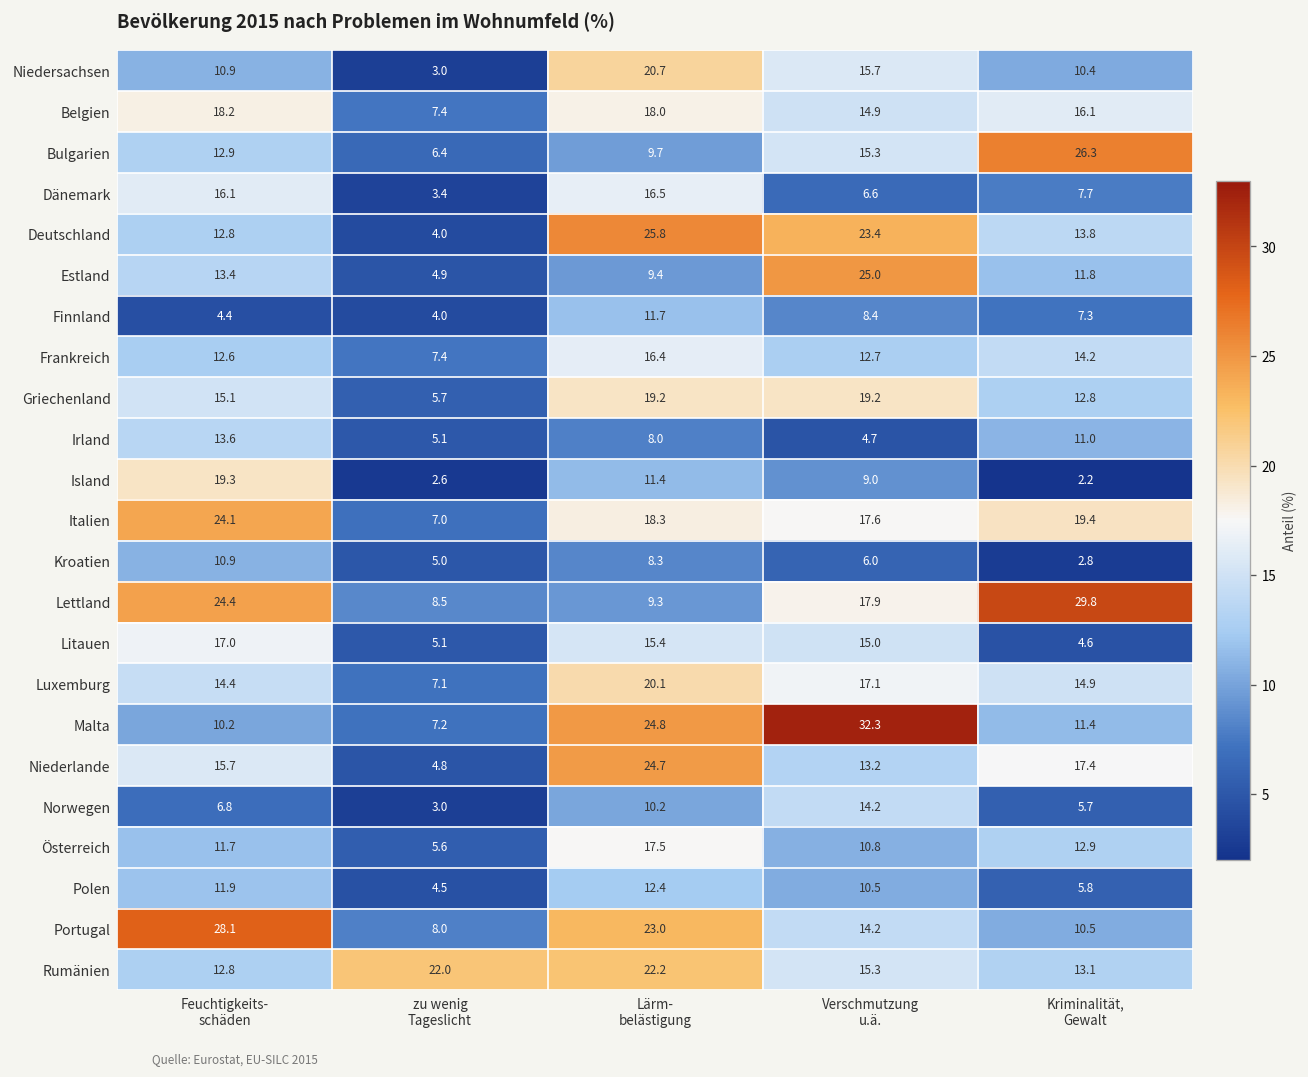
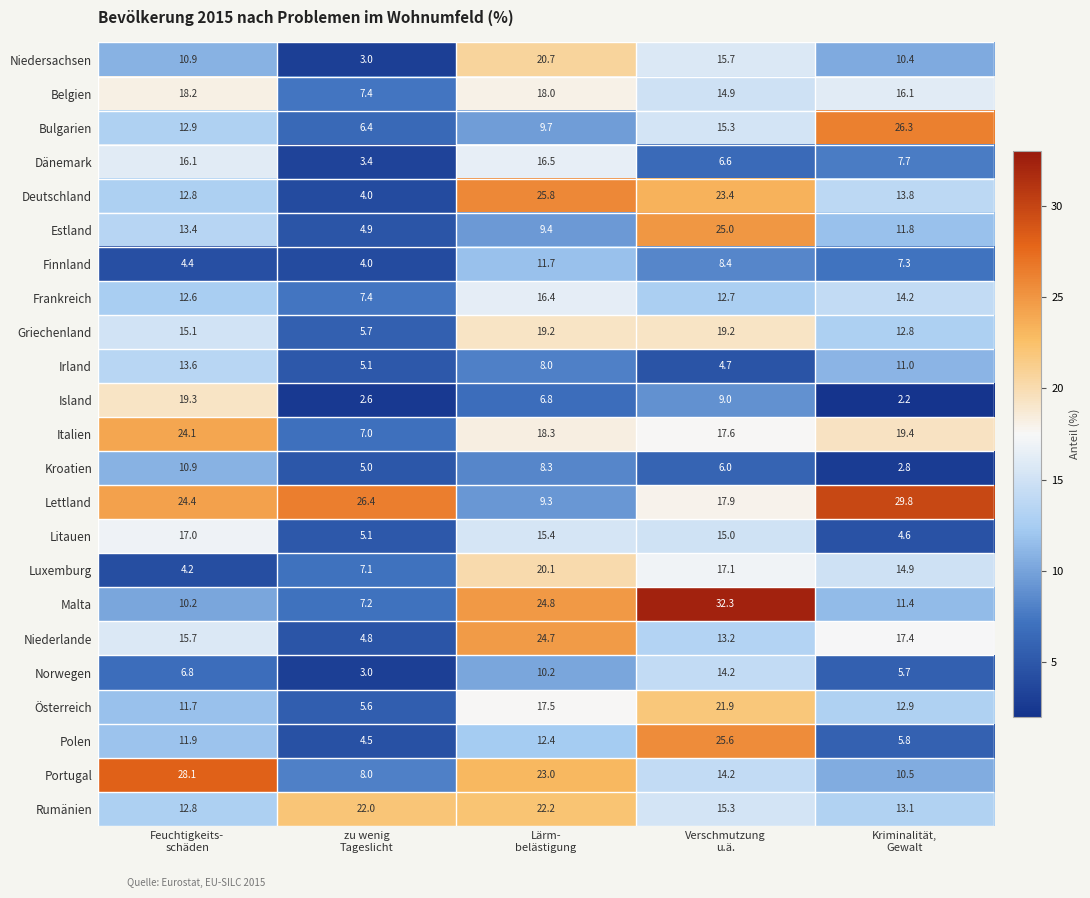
  {
    "Niedersachsen": {
      "Feuchtigkeits- schäden": 10.9,
      "zu wenig Tageslicht": 3.0,
      "Lärm- belästigung": 20.7,
      "Verschmutzung u.ä.": 15.7,
      "Kriminalität, Gewalt": 10.4
    },
    "Belgien": {
      "Feuchtigkeits- schäden": 18.2,
      "zu wenig Tageslicht": 7.4,
      "Lärm- belästigung": 18.0,
      "Verschmutzung u.ä.": 14.9,
      "Kriminalität, Gewalt": 16.1
    },
    "Bulgarien": {
      "Feuchtigkeits- schäden": 12.9,
      "zu wenig Tageslicht": 6.4,
      "Lärm- belästigung": 9.7,
      "Verschmutzung u.ä.": 15.3,
      "Kriminalität, Gewalt": 26.3
    },
    "Dänemark": {
      "Feuchtigkeits- schäden": 16.1,
      "zu wenig Tageslicht": 3.4,
      "Lärm- belästigung": 16.5,
      "Verschmutzung u.ä.": 6.6,
      "Kriminalität, Gewalt": 7.7
    },
    "Deutschland": {
      "Feuchtigkeits- schäden": 12.8,
      "zu wenig Tageslicht": 4.0,
      "Lärm- belästigung": 25.8,
      "Verschmutzung u.ä.": 23.4,
      "Kriminalität, Gewalt": 13.8
    },
    "Estland": {
      "Feuchtigkeits- schäden": 13.4,
      "zu wenig Tageslicht": 4.9,
      "Lärm- belästigung": 9.4,
      "Verschmutzung u.ä.": 25.0,
      "Kriminalität, Gewalt": 11.8
    },
    "Finnland": {
      "Feuchtigkeits- schäden": 4.4,
      "zu wenig Tageslicht": 4.0,
      "Lärm- belästigung": 11.7,
      "Verschmutzung u.ä.": 8.4,
      "Kriminalität, Gewalt": 7.3
    },
    "Frankreich": {
      "Feuchtigkeits- schäden": 12.6,
      "zu wenig Tageslicht": 7.4,
      "Lärm- belästigung": 16.4,
      "Verschmutzung u.ä.": 12.7,
      "Kriminalität, Gewalt": 14.2
    },
    "Griechenland": {
      "Feuchtigkeits- schäden": 15.1,
      "zu wenig Tageslicht": 5.7,
      "Lärm- belästigung": 19.2,
      "Verschmutzung u.ä.": 19.2,
      "Kriminalität, Gewalt": 12.8
    },
    "Irland": {
      "Feuchtigkeits- schäden": 13.6,
      "zu wenig Tageslicht": 5.1,
      "Lärm- belästigung": 8.0,
      "Verschmutzung u.ä.": 4.7,
      "Kriminalität, Gewalt": 11.0
    },
    "Island": {
      "Feuchtigkeits- schäden": 19.3,
      "zu wenig Tageslicht": 2.6,
-     "Lärm- belästigung": 11.4,
+     "Lärm- belästigung": 6.8,
      "Verschmutzung u.ä.": 9.0,
      "Kriminalität, Gewalt": 2.2
    },
    "Italien": {
      "Feuchtigkeits- schäden": 24.1,
      "zu wenig Tageslicht": 7.0,
      "Lärm- belästigung": 18.3,
      "Verschmutzung u.ä.": 17.6,
      "Kriminalität, Gewalt": 19.4
    },
    "Kroatien": {
      "Feuchtigkeits- schäden": 10.9,
      "zu wenig Tageslicht": 5.0,
      "Lärm- belästigung": 8.3,
      "Verschmutzung u.ä.": 6.0,
      "Kriminalität, Gewalt": 2.8
    },
    "Lettland": {
      "Feuchtigkeits- schäden": 24.4,
-     "zu wenig Tageslicht": 8.5,
+     "zu wenig Tageslicht": 26.4,
      "Lärm- belästigung": 9.3,
      "Verschmutzung u.ä.": 17.9,
      "Kriminalität, Gewalt": 29.8
    },
    "Litauen": {
      "Feuchtigkeits- schäden": 17.0,
      "zu wenig Tageslicht": 5.1,
      "Lärm- belästigung": 15.4,
      "Verschmutzung u.ä.": 15.0,
      "Kriminalität, Gewalt": 4.6
    },
    "Luxemburg": {
-     "Feuchtigkeits- schäden": 14.4,
+     "Feuchtigkeits- schäden": 4.2,
      "zu wenig Tageslicht": 7.1,
      "Lärm- belästigung": 20.1,
      "Verschmutzung u.ä.": 17.1,
      "Kriminalität, Gewalt": 14.9
    },
    "Malta": {
      "Feuchtigkeits- schäden": 10.2,
      "zu wenig Tageslicht": 7.2,
      "Lärm- belästigung": 24.8,
      "Verschmutzung u.ä.": 32.3,
      "Kriminalität, Gewalt": 11.4
    },
    "Niederlande": {
      "Feuchtigkeits- schäden": 15.7,
      "zu wenig Tageslicht": 4.8,
      "Lärm- belästigung": 24.7,
      "Verschmutzung u.ä.": 13.2,
      "Kriminalität, Gewalt": 17.4
    },
    "Norwegen": {
      "Feuchtigkeits- schäden": 6.8,
      "zu wenig Tageslicht": 3.0,
      "Lärm- belästigung": 10.2,
      "Verschmutzung u.ä.": 14.2,
      "Kriminalität, Gewalt": 5.7
    },
    "Österreich": {
      "Feuchtigkeits- schäden": 11.7,
      "zu wenig Tageslicht": 5.6,
      "Lärm- belästigung": 17.5,
-     "Verschmutzung u.ä.": 10.8,
+     "Verschmutzung u.ä.": 21.9,
      "Kriminalität, Gewalt": 12.9
    },
    "Polen": {
      "Feuchtigkeits- schäden": 11.9,
      "zu wenig Tageslicht": 4.5,
      "Lärm- belästigung": 12.4,
-     "Verschmutzung u.ä.": 10.5,
+     "Verschmutzung u.ä.": 25.6,
      "Kriminalität, Gewalt": 5.8
    },
    "Portugal": {
      "Feuchtigkeits- schäden": 28.1,
      "zu wenig Tageslicht": 8.0,
      "Lärm- belästigung": 23.0,
      "Verschmutzung u.ä.": 14.2,
      "Kriminalität, Gewalt": 10.5
    },
    "Rumänien": {
      "Feuchtigkeits- schäden": 12.8,
      "zu wenig Tageslicht": 22.0,
      "Lärm- belästigung": 22.2,
      "Verschmutzung u.ä.": 15.3,
      "Kriminalität, Gewalt": 13.1
    }
  }
